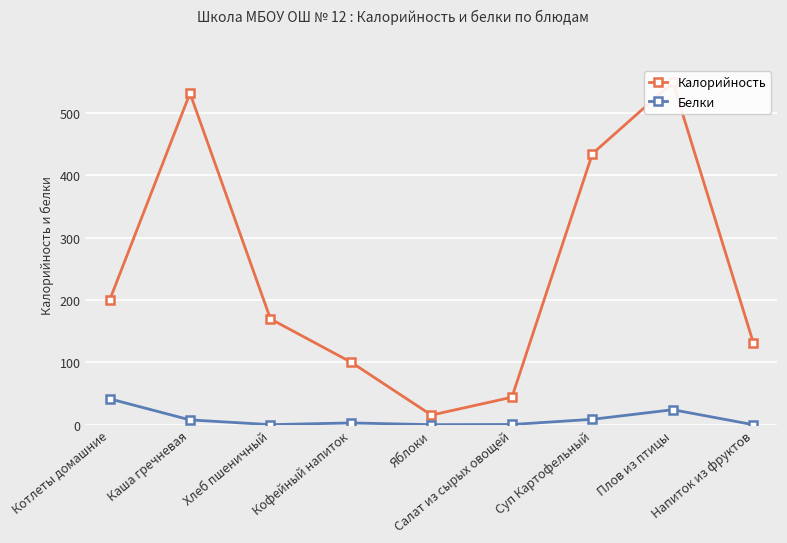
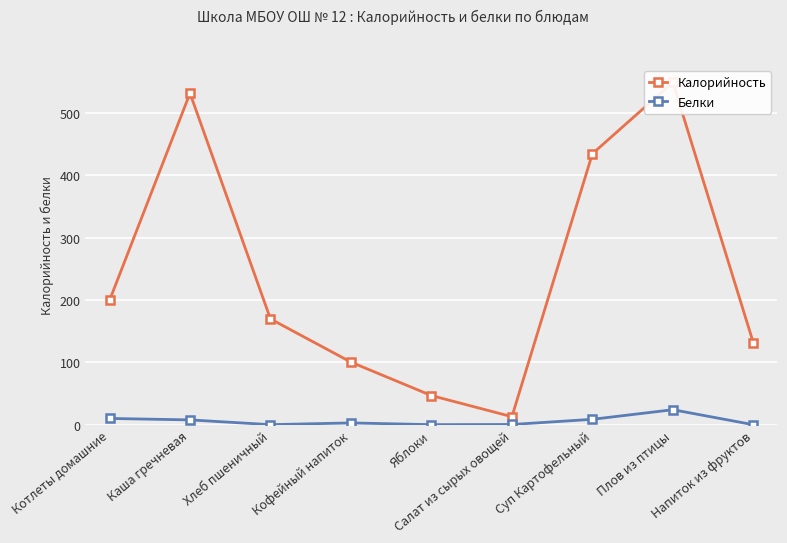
  {
    "Калорийность": {
      "Котлеты домашние": 200,
      "Каша гречневая": 530,
      "Хлеб пшеничный": 170,
      "Кофейный напиток": 100,
-     "Яблоки": 20,
-     "Салат из сырых овощей": 40,
+     "Яблоки": 50,
+     "Салат из сырых овощей": 10,
      "Суп Картофельный": 430,
      "Напиток из фруктов": 130
    },
    "Белки": {
-     "Котлеты домашние": 40,
+     "Котлеты домашние": 10,
      "Каша гречневая": 10,
      "Хлеб пшеничный": 0,
      "Кофейный напиток": 0,
      "Яблоки": 0,
      "Салат из сырых овощей": 0,
      "Суп Картофельный": 10,
      "Плов из птицы": 20,
      "Напиток из фруктов": 0
    }
  }
